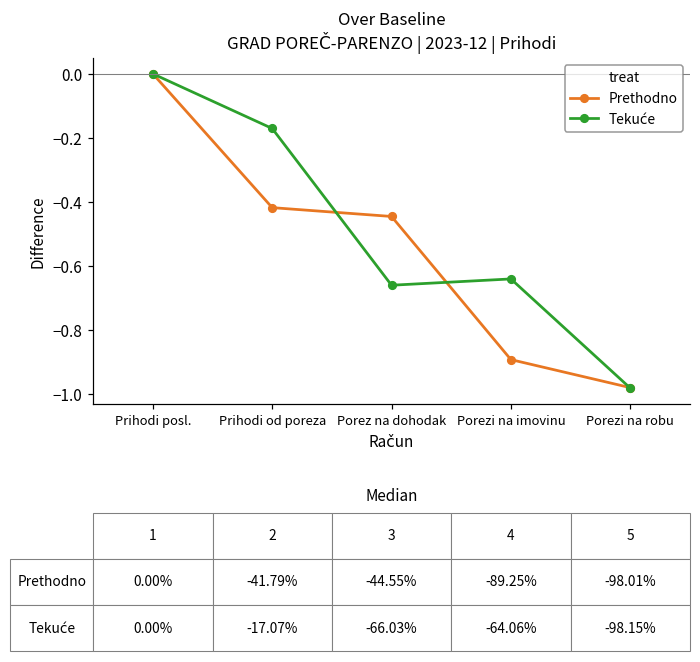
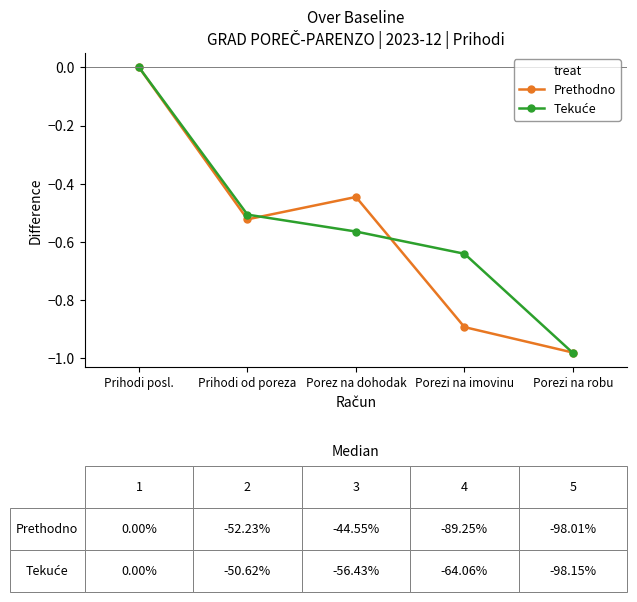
  {
    "Prethodno": {
-     "Prihodi od poreza": "-41.79%"
+     "Prihodi od poreza": "-52.23%"
    },
    "Tekuće": {
-     "Prihodi od poreza": "-17.07%",
-     "Porez na dohodak": "-66.03%"
+     "Prihodi od poreza": "-50.62%",
+     "Porez na dohodak": "-56.43%"
    }
  }
